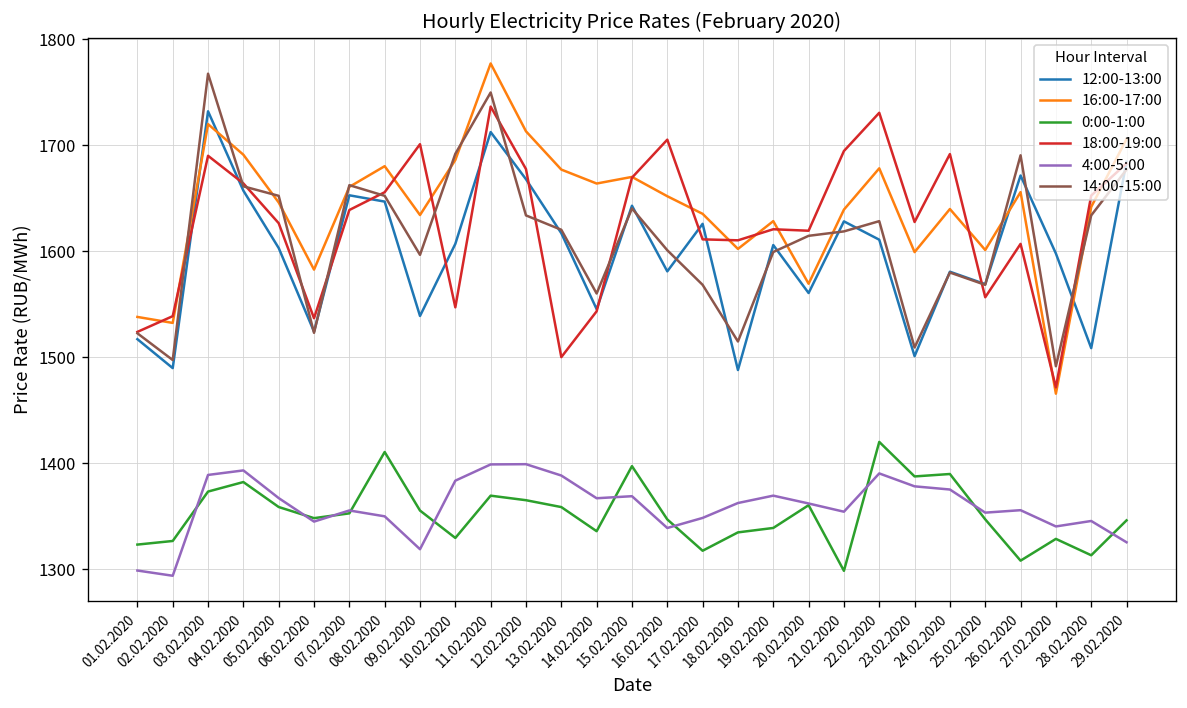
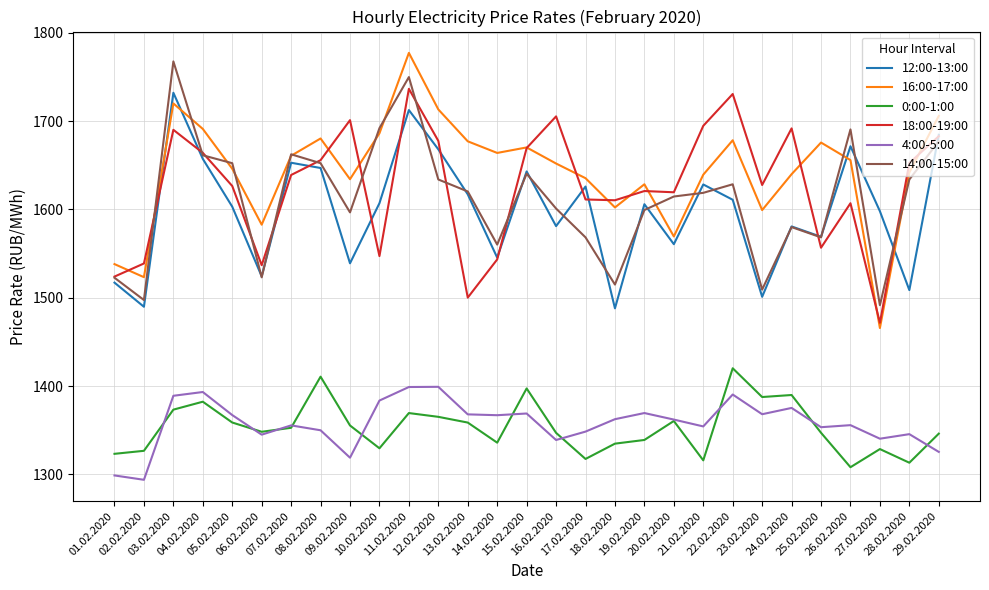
  {
    "12:00-13:00": {
      "01.02.2020": 1520,
      "02.02.2020": 1490,
      "03.02.2020": 1730,
      "04.02.2020": 1660,
      "05.02.2020": 1600,
      "07.02.2020": 1650,
      "08.02.2020": 1650,
      "09.02.2020": 1540,
      "10.02.2020": 1610,
      "11.02.2020": 1710,
      "12.02.2020": 1670,
      "13.02.2020": 1620,
      "16.02.2020": 1580,
      "17.02.2020": 1630,
      "18.02.2020": 1490,
      "19.02.2020": 1610,
      "20.02.2020": 1560,
      "21.02.2020": 1630,
      "22.02.2020": 1610,
      "23.02.2020": 1500,
      "26.02.2020": 1670,
      "27.02.2020": 1600,
      "28.02.2020": 1510
    },
    "16:00-17:00": {
      "01.02.2020": 1540,
-     "02.02.2020": 1530,
+     "02.02.2020": 1520,
      "03.02.2020": 1720,
      "04.02.2020": 1690,
      "05.02.2020": 1650,
      "06.02.2020": 1580,
      "08.02.2020": 1680,
      "09.02.2020": 1630,
      "10.02.2020": 1690,
      "11.02.2020": 1780,
      "12.02.2020": 1710,
      "13.02.2020": 1680,
      "14.02.2020": 1660,
      "16.02.2020": 1650,
      "17.02.2020": 1640,
      "18.02.2020": 1600,
      "19.02.2020": 1630,
      "20.02.2020": 1570,
      "21.02.2020": 1640,
      "22.02.2020": 1680,
      "23.02.2020": 1600,
      "24.02.2020": 1640,
-     "25.02.2020": 1600,
+     "25.02.2020": 1680,
      "26.02.2020": 1660,
      "27.02.2020": 1470
    },
    "0:00-1:00": {
      "01.02.2020": 1320,
      "02.02.2020": 1330,
      "03.02.2020": 1370,
      "04.02.2020": 1380,
      "05.02.2020": 1360,
      "06.02.2020": 1350,
      "08.02.2020": 1410,
      "09.02.2020": 1360,
      "10.02.2020": 1330,
      "11.02.2020": 1370,
      "12.02.2020": 1370,
      "13.02.2020": 1360,
      "14.02.2020": 1340,
      "15.02.2020": 1400,
      "16.02.2020": 1350,
      "17.02.2020": 1320,
      "18.02.2020": 1330,
      "19.02.2020": 1340,
-     "21.02.2020": 1300,
+     "21.02.2020": 1320,
      "22.02.2020": 1420,
      "23.02.2020": 1390,
      "24.02.2020": 1390,
      "25.02.2020": 1350,
      "26.02.2020": 1310,
      "27.02.2020": 1330,
      "28.02.2020": 1310,
      "29.02.2020": 1350
    },
    "18:00-19:00": {
      "02.02.2020": 1540,
      "03.02.2020": 1690,
      "05.02.2020": 1630,
      "06.02.2020": 1540,
      "07.02.2020": 1640,
      "08.02.2020": 1660,
      "09.02.2020": 1700,
      "10.02.2020": 1550,
      "11.02.2020": 1740,
      "12.02.2020": 1680,
      "13.02.2020": 1500,
      "16.02.2020": 1710,
      "17.02.2020": 1610,
      "18.02.2020": 1610,
      "19.02.2020": 1620,
      "20.02.2020": 1620,
      "21.02.2020": 1690,
      "22.02.2020": 1730,
      "23.02.2020": 1630,
      "24.02.2020": 1690,
      "25.02.2020": 1560,
      "26.02.2020": 1610,
      "27.02.2020": 1470
    },
    "4:00-5:00": {
      "01.02.2020": 1300,
      "02.02.2020": 1290,
      "03.02.2020": 1390,
      "04.02.2020": 1390,
      "05.02.2020": 1370,
      "06.02.2020": 1340,
      "08.02.2020": 1350,
      "09.02.2020": 1320,
      "10.02.2020": 1380,
      "11.02.2020": 1400,
      "12.02.2020": 1400,
-     "13.02.2020": 1390,
+     "13.02.2020": 1370,
      "14.02.2020": 1370,
      "15.02.2020": 1370,
      "16.02.2020": 1340,
      "17.02.2020": 1350,
      "18.02.2020": 1360,
      "19.02.2020": 1370,
      "21.02.2020": 1350,
      "22.02.2020": 1390,
-     "23.02.2020": 1380,
+     "23.02.2020": 1370,
      "24.02.2020": 1380,
      "25.02.2020": 1350,
      "26.02.2020": 1360,
      "27.02.2020": 1340,
      "28.02.2020": 1350,
      "29.02.2020": 1330
    },
    "14:00-15:00": {
      "02.02.2020": 1500,
      "03.02.2020": 1770,
      "05.02.2020": 1650,
      "08.02.2020": 1650,
      "09.02.2020": 1600,
      "10.02.2020": 1690,
      "11.02.2020": 1750,
      "12.02.2020": 1630,
      "13.02.2020": 1620,
      "14.02.2020": 1560,
      "16.02.2020": 1600,
      "17.02.2020": 1570,
      "18.02.2020": 1510,
      "19.02.2020": 1600,
      "20.02.2020": 1610,
      "21.02.2020": 1620,
      "22.02.2020": 1630,
      "23.02.2020": 1510,
      "26.02.2020": 1690,
      "27.02.2020": 1490,
      "28.02.2020": 1630
    }
  }
